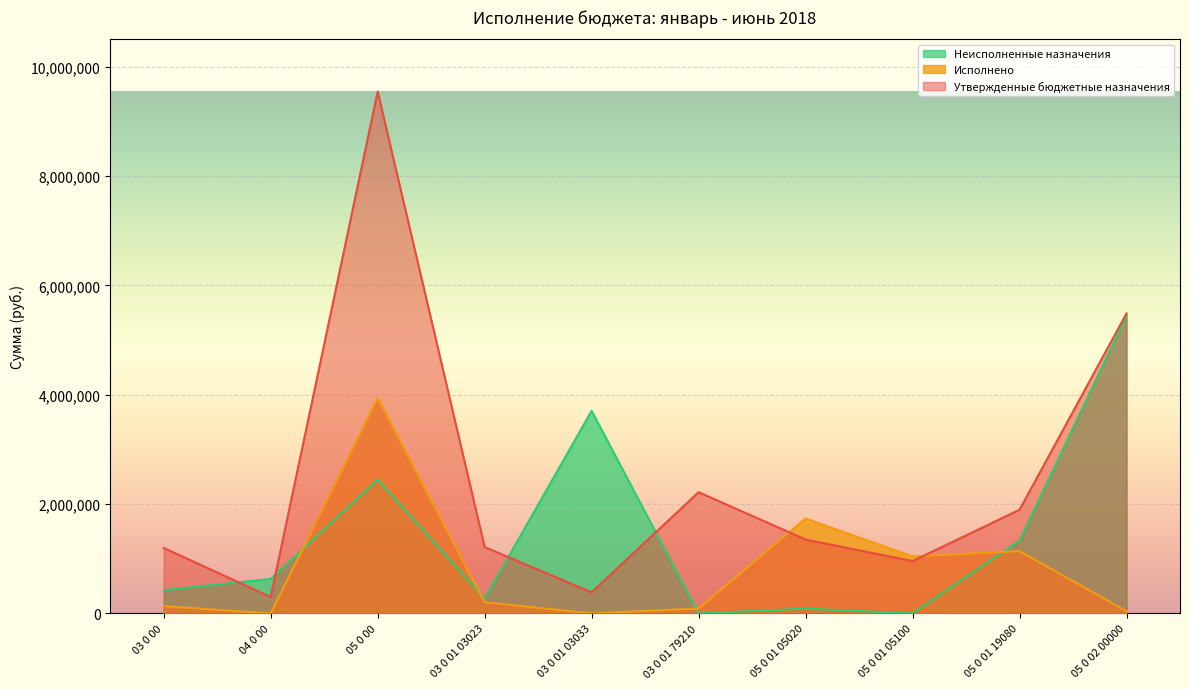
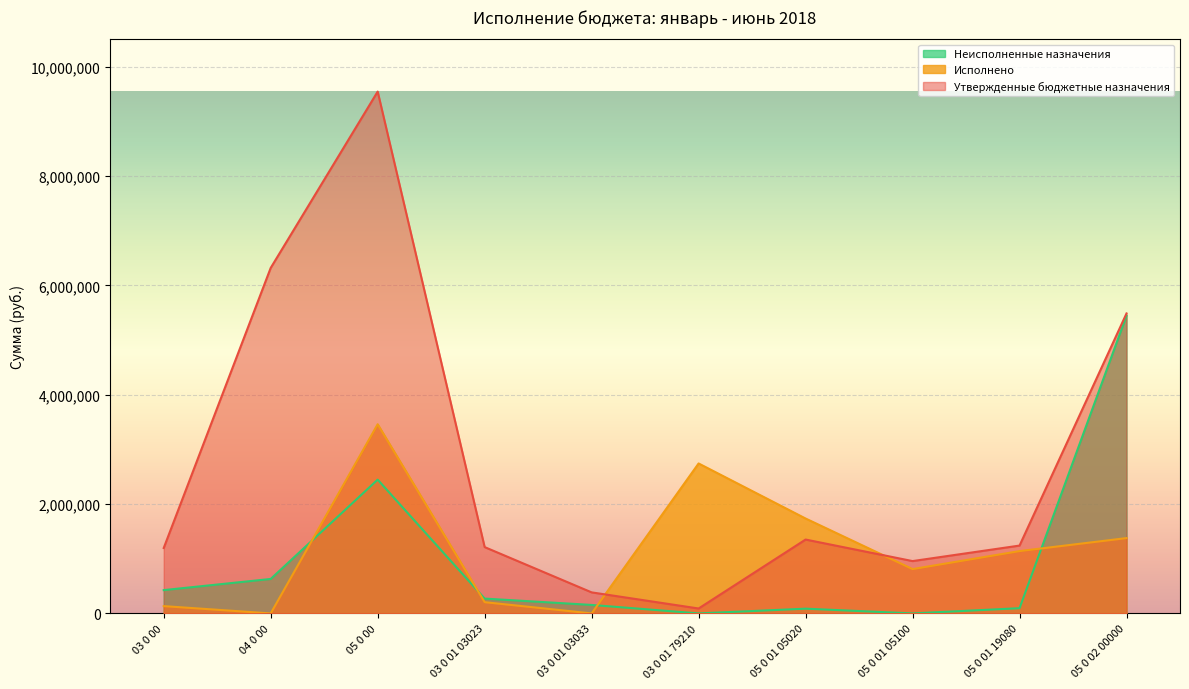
  {
    "Неисполненные назначения": {
      "03 0 00": "400,000",
      "04 0 00": "600,000",
      "05 0 00": "2,400,000",
      "03 0 01 03023": "300,000",
-     "03 0 01 03033": "3,700,000",
+     "03 0 01 03033": "200,000",
      "03 0 01 79210": "0",
      "05 0 01 05020": "100,000",
      "05 0 01 05100": "0",
-     "05 0 01 19080": "1,300,000"
+     "05 0 01 19080": "100,000"
    },
    "Исполнено": {
      "03 0 00": "100,000",
      "04 0 00": "0",
-     "05 0 00": "3,900,000",
+     "05 0 00": "3,500,000",
      "03 0 01 03023": "200,000",
      "03 0 01 03033": "0",
-     "03 0 01 79210": "100,000",
+     "03 0 01 79210": "2,700,000",
      "05 0 01 05020": "1,700,000",
-     "05 0 01 05100": "1,000,000",
+     "05 0 01 05100": "800,000",
      "05 0 01 19080": "1,100,000",
-     "05 0 02 00000": "0"
+     "05 0 02 00000": "1,400,000"
    },
    "Утвержденные бюджетные назначения": {
      "03 0 00": "1,200,000",
-     "04 0 00": "300,000",
+     "04 0 00": "6,300,000",
      "05 0 00": "9,500,000",
      "03 0 01 03023": "1,200,000",
      "03 0 01 03033": "400,000",
-     "03 0 01 79210": "2,200,000",
+     "03 0 01 79210": "100,000",
      "05 0 01 05020": "1,400,000",
      "05 0 01 05100": "1,000,000",
-     "05 0 01 19080": "1,900,000"
+     "05 0 01 19080": "1,200,000"
    }
  }
